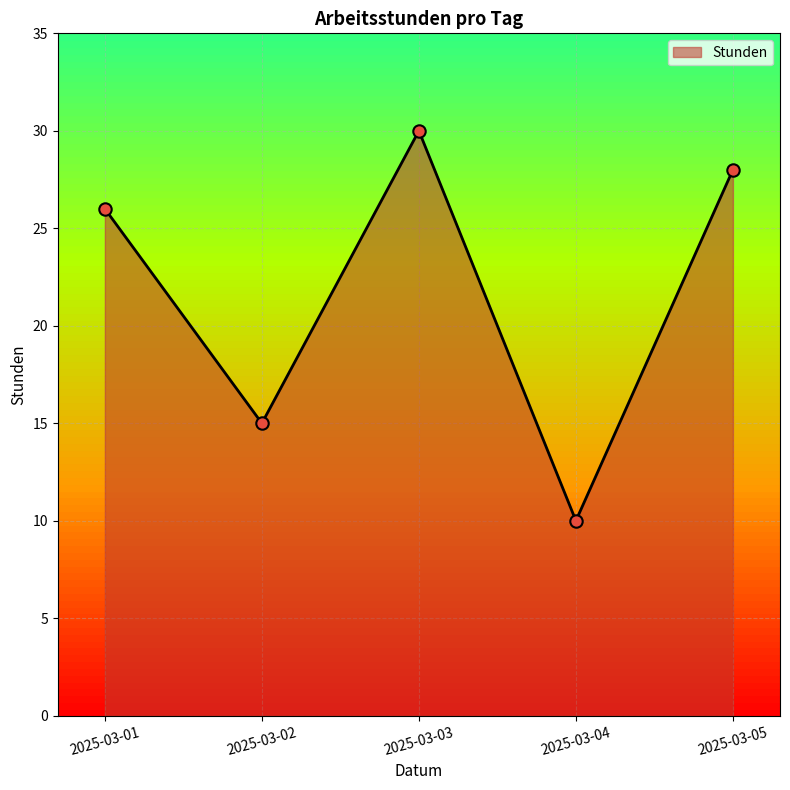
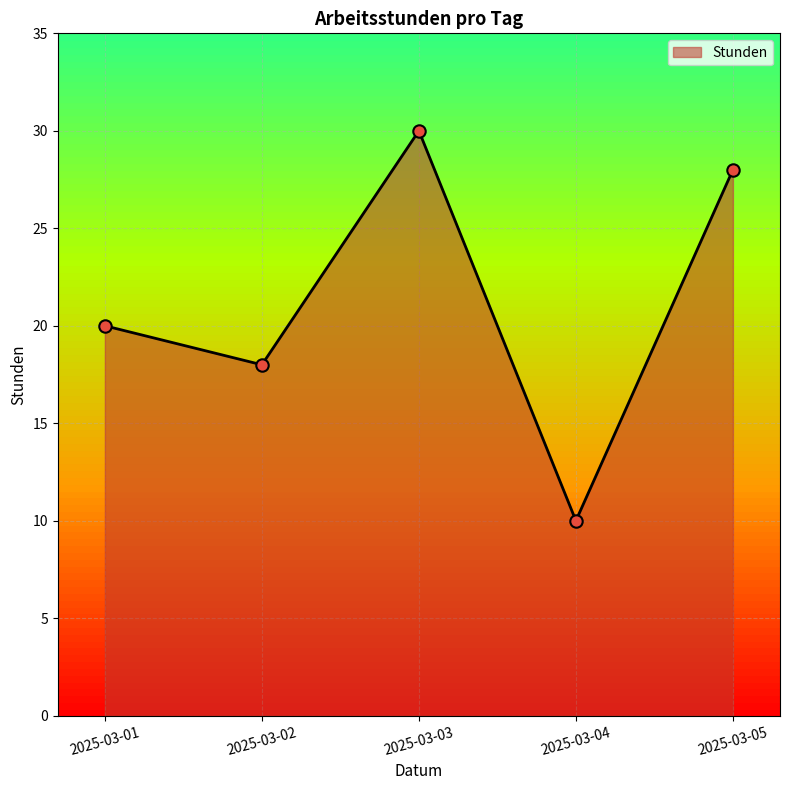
  {
-   "2025-03-01": 26,
-   "2025-03-02": 15,
+   "2025-03-01": 20,
+   "2025-03-02": 18,
    "2025-03-03": 30,
    "2025-03-04": 10,
    "2025-03-05": 28
  }
